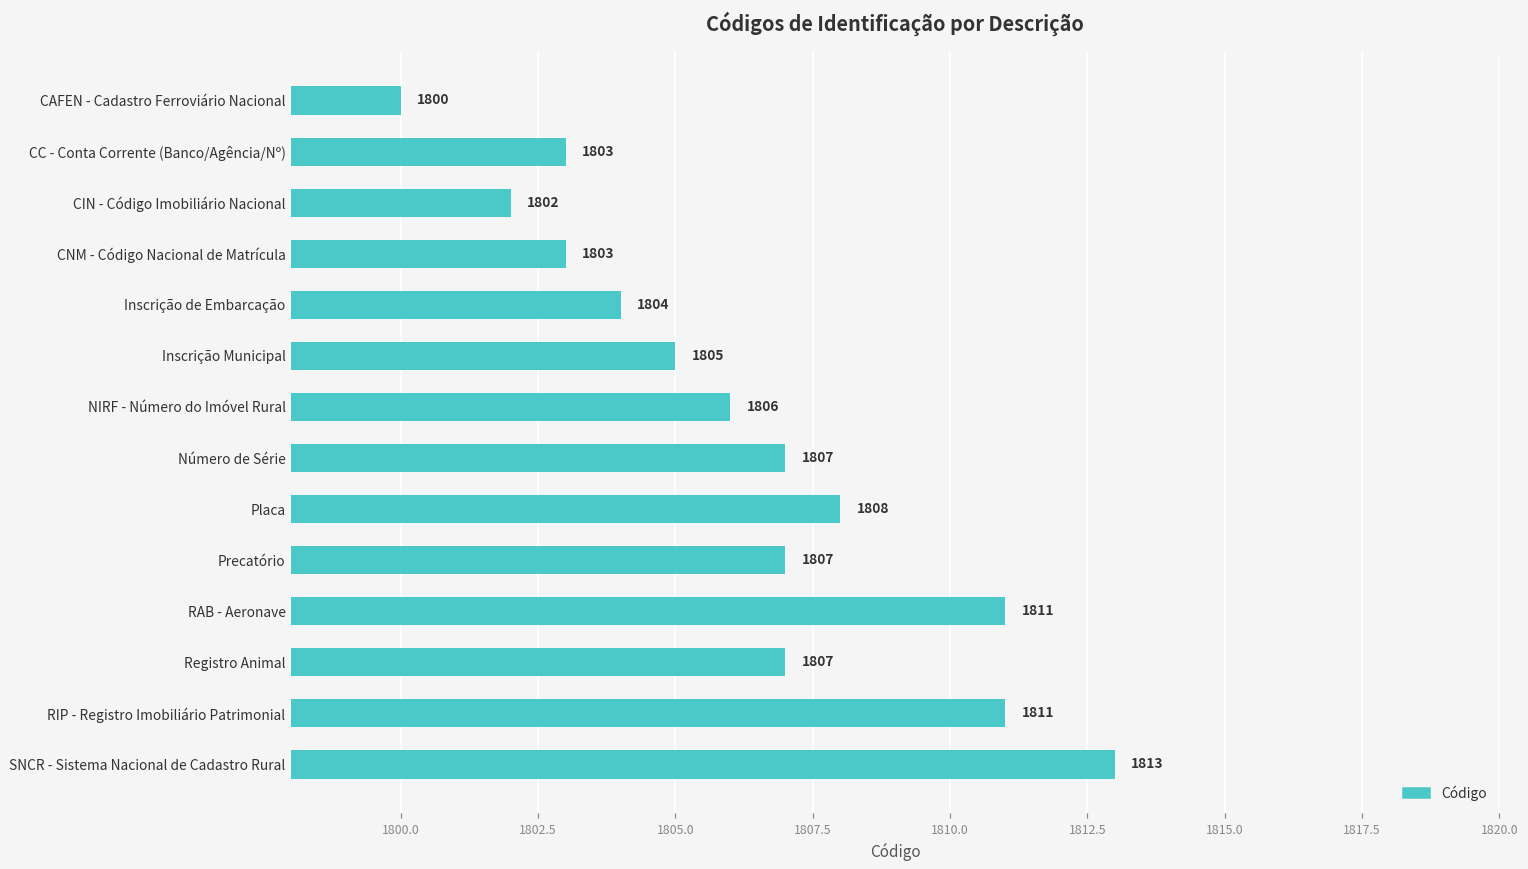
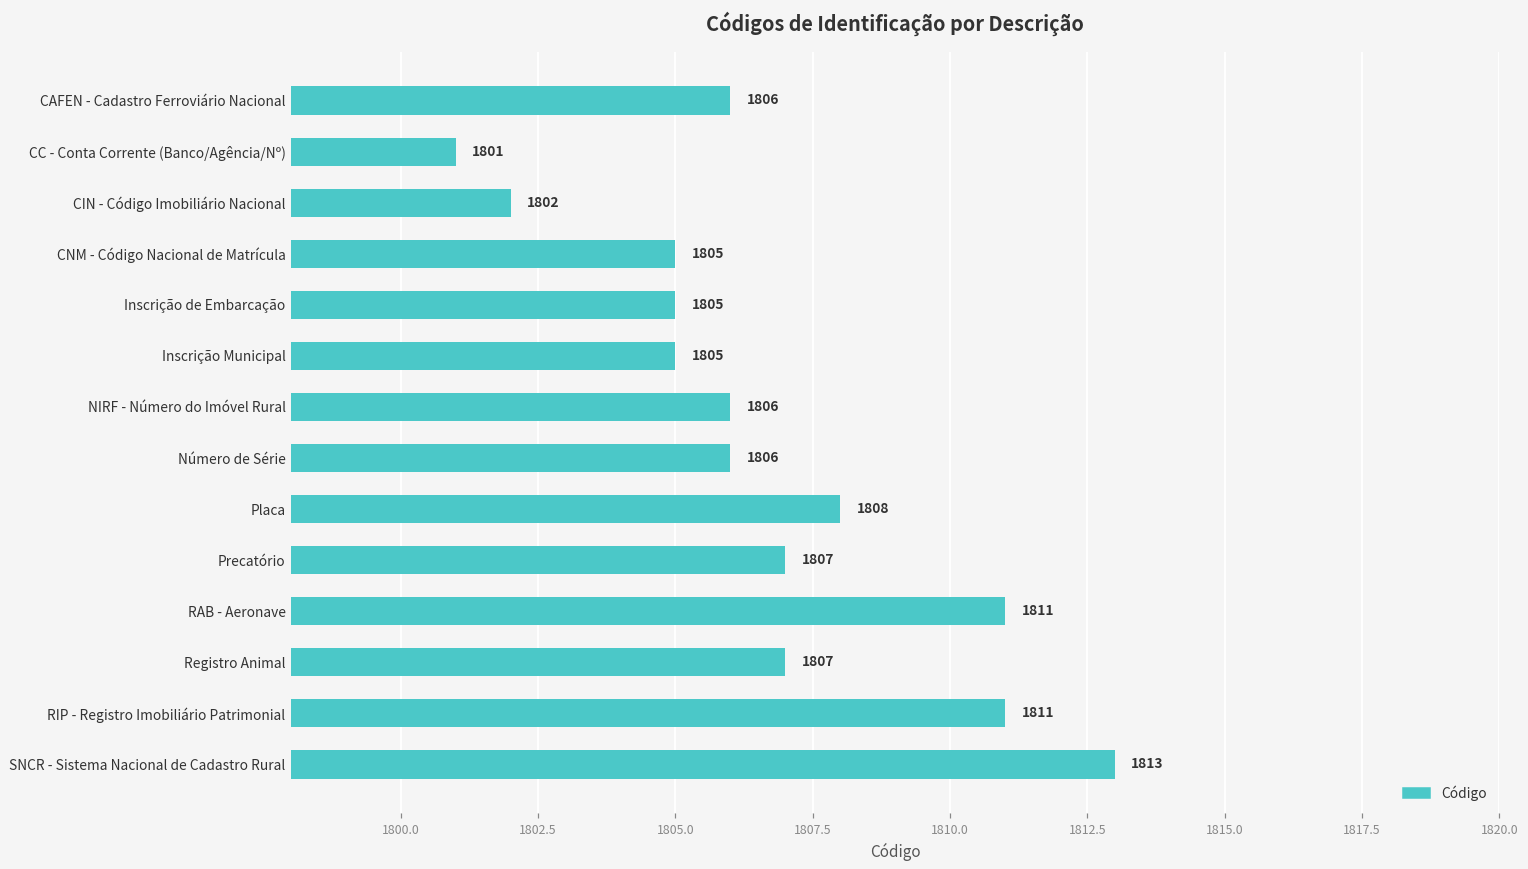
  {
-   "CAFEN - Cadastro Ferroviário Nacional": 1800,
-   "CC - Conta Corrente (Banco/Agência/Nº)": 1803,
+   "CAFEN - Cadastro Ferroviário Nacional": 1806,
+   "CC - Conta Corrente (Banco/Agência/Nº)": 1801,
    "CIN - Código Imobiliário Nacional": 1802,
-   "CNM - Código Nacional de Matrícula": 1803,
-   "Inscrição de Embarcação": 1804,
+   "CNM - Código Nacional de Matrícula": 1805,
+   "Inscrição de Embarcação": 1805,
    "Inscrição Municipal": 1805,
    "NIRF - Número do Imóvel Rural": 1806,
-   "Número de Série": 1807,
+   "Número de Série": 1806,
    "Placa": 1808,
    "Precatório": 1807,
    "RAB - Aeronave": 1811,
    "Registro Animal": 1807,
    "RIP - Registro Imobiliário Patrimonial": 1811,
    "SNCR - Sistema Nacional de Cadastro Rural": 1813
  }
